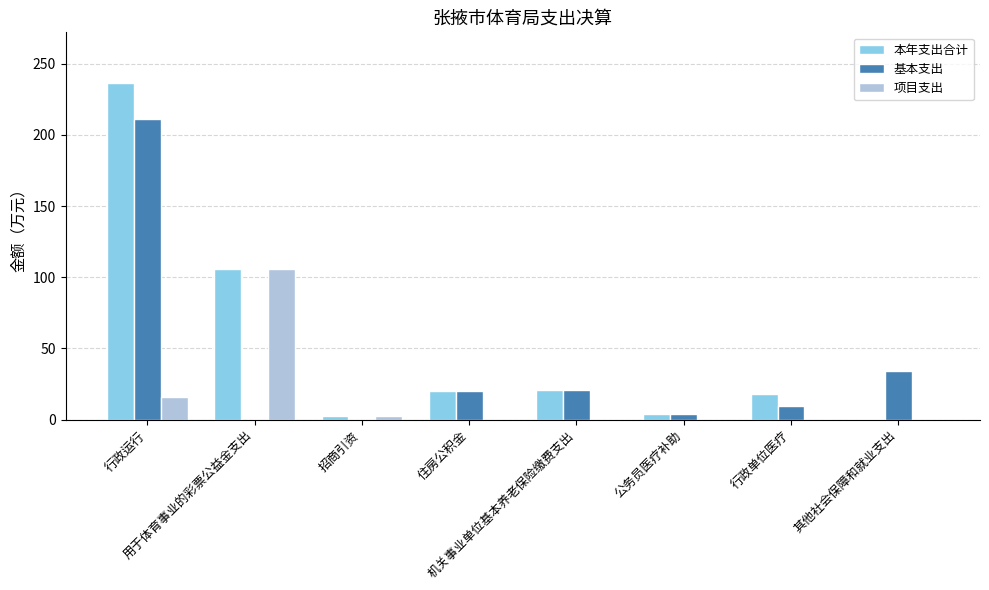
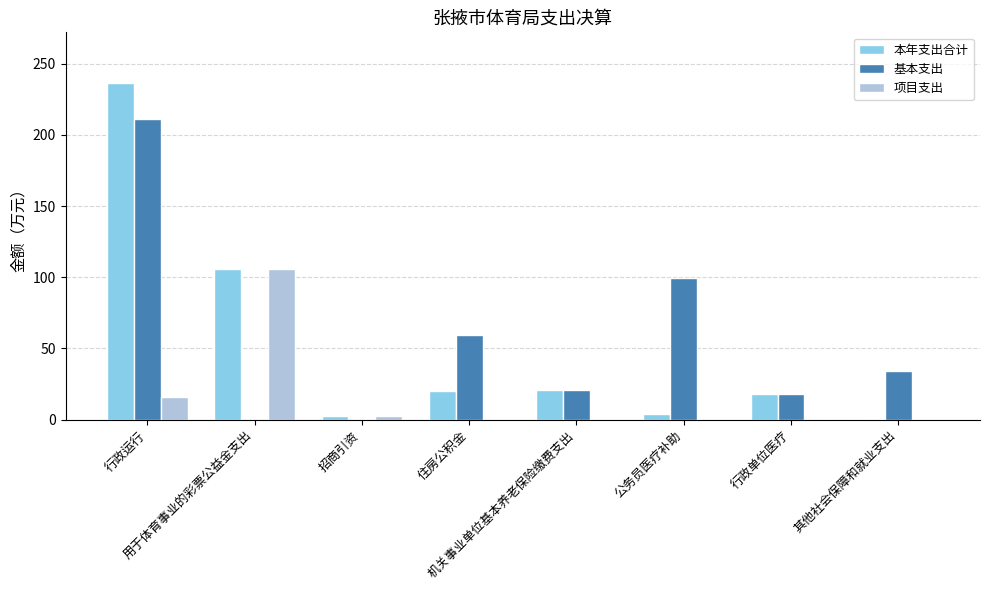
  {
    "基本支出": {
      "行政运行": 211,
      "用于体育事业的彩票公益金支出": 0,
      "招商引资": 0,
-     "住房公积金": 20,
+     "住房公积金": 59,
      "机关事业单位基本养老保险缴费支出": 21,
-     "公务员医疗补助": 4,
-     "行政单位医疗": 10,
+     "公务员医疗补助": 100,
+     "行政单位医疗": 18,
      "其他社会保障和就业支出": 34
    }
  }
